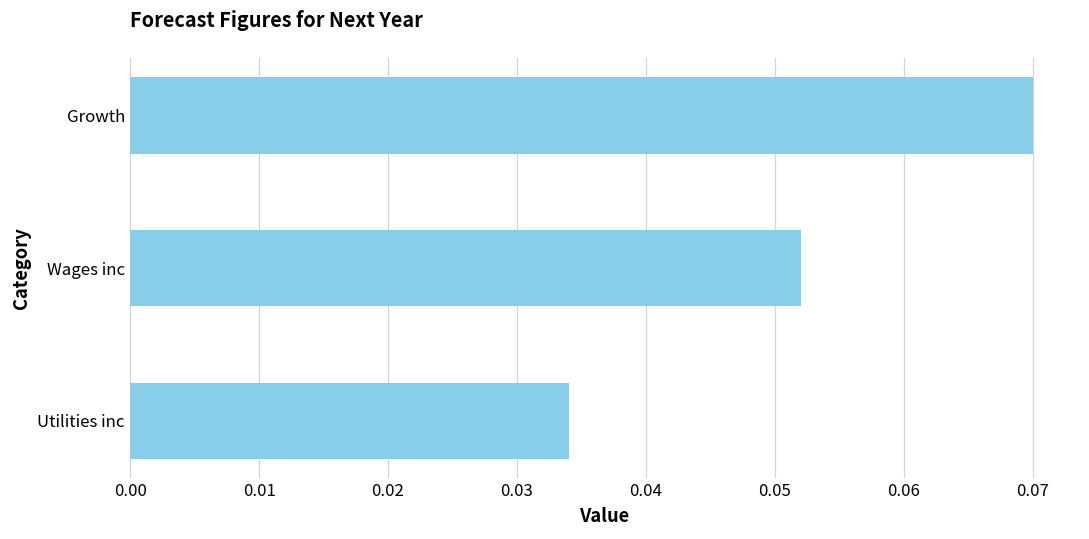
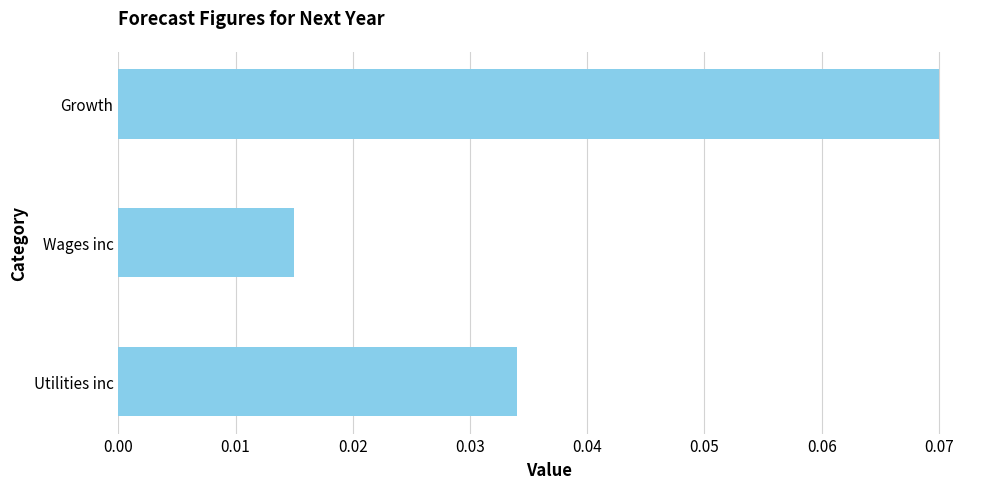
  {
    "Growth": 0.070,
-   "Wages inc": 0.052,
+   "Wages inc": 0.015,
    "Utilities inc": 0.034
  }
